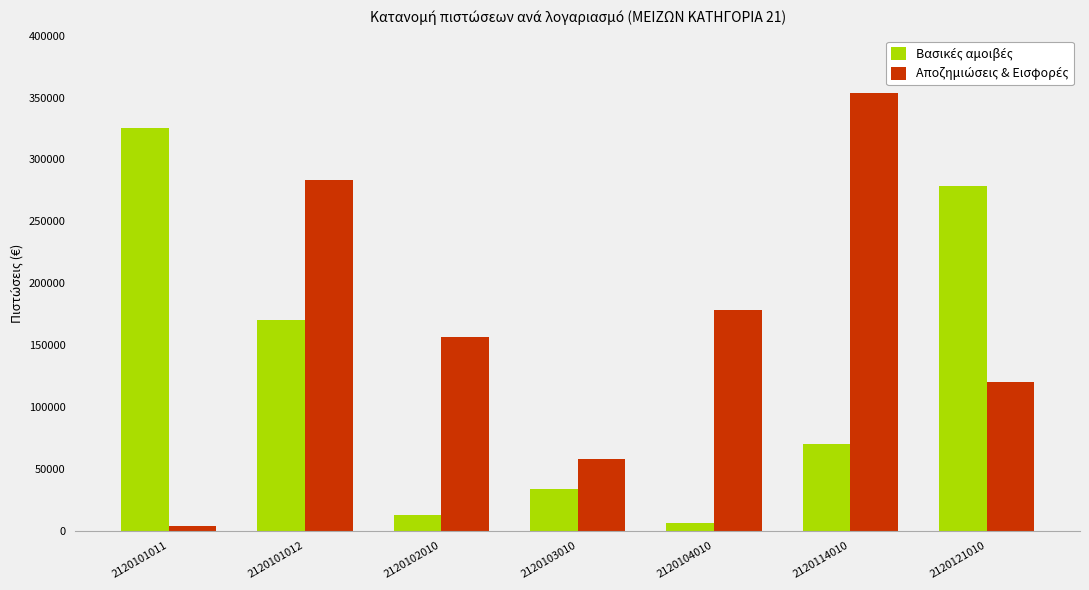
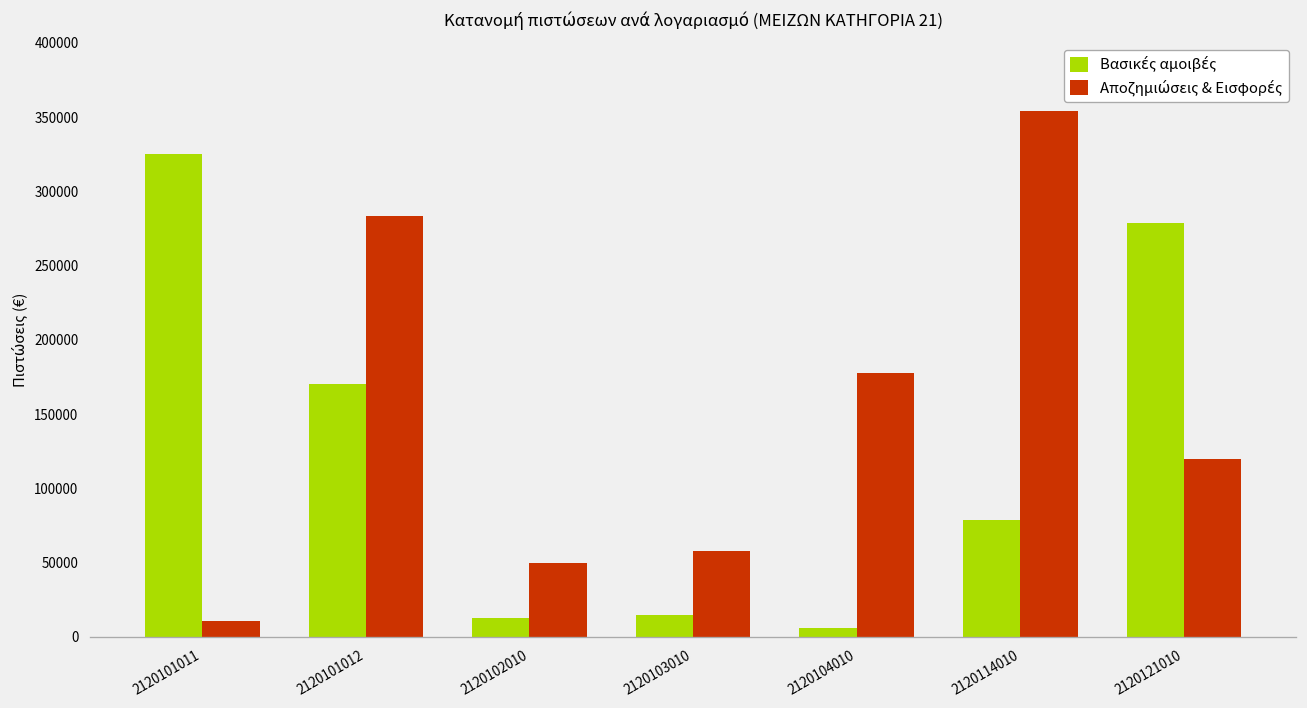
  {
    "Βασικές αμοιβές": {
      "2120101011": 325000,
      "2120101012": 170000,
      "2120102010": 13000,
-     "2120103010": 34000,
+     "2120103010": 15000,
      "2120104010": 6000,
-     "2120114010": 70000,
+     "2120114010": 79000,
      "2120121010": 279000
    },
    "Αποζημιώσεις & Εισφορές": {
-     "2120101011": 4000,
+     "2120101011": 11000,
      "2120101012": 284000,
-     "2120102010": 157000,
+     "2120102010": 50000,
      "2120103010": 58000,
      "2120104010": 178000,
      "2120114010": 354000,
      "2120121010": 120000
    }
  }
